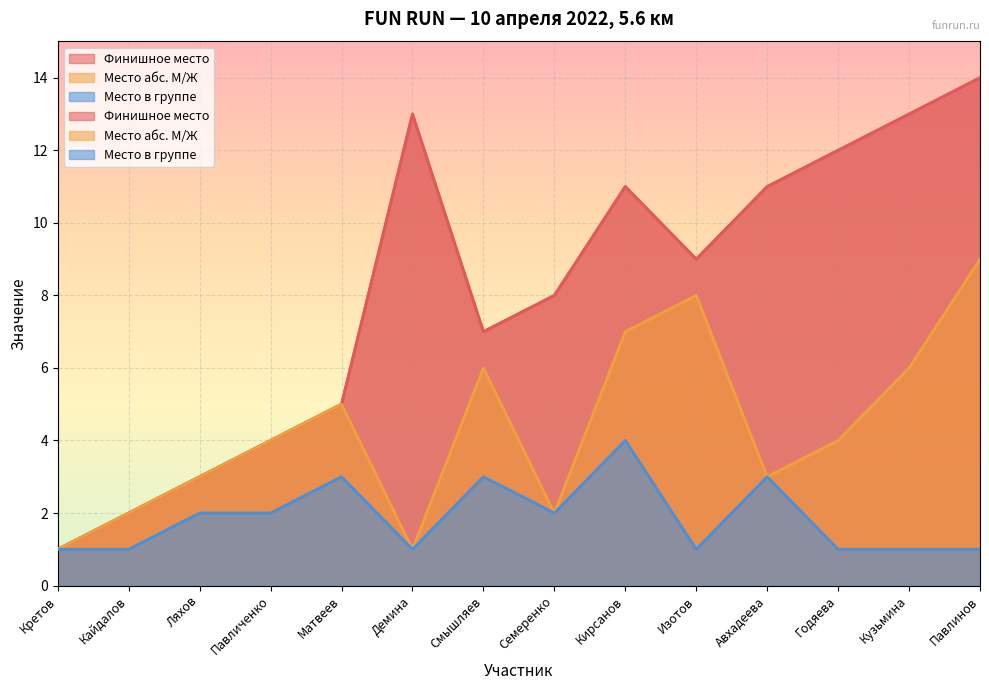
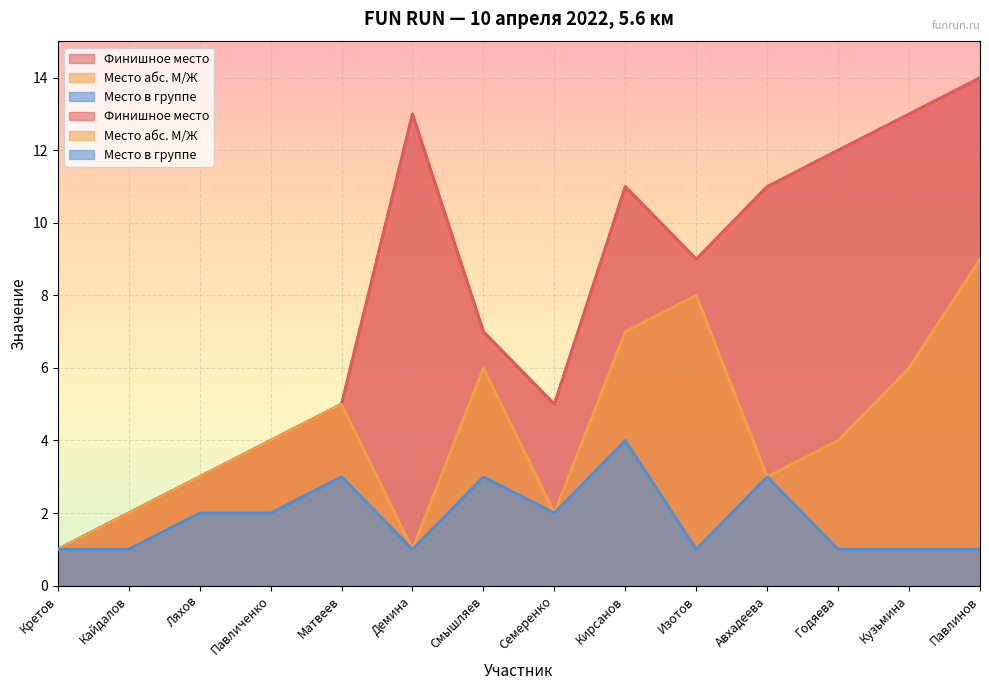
  {
    "Финишное место": {
      "Демина": 13,
      "Смышляев": 7,
-     "Семеренко": 8,
+     "Семеренко": 5,
      "Кирсанов": 11,
      "Изотов": 9,
      "Авхадеева": 11,
      "Годяева": 12,
      "Кузьмина": 13,
      "Павлинов": 14
    },
    "Место абс. М/Ж": {
      "Смышляев": 6,
      "Кирсанов": 7,
      "Изотов": 8,
      "Годяева": 4,
      "Кузьмина": 6,
      "Павлинов": 9
    },
    "Место в группе": {
      "Кайдалов": 1,
      "Ляхов": 2,
      "Павличенко": 2,
      "Матвеев": 3,
      "Смышляев": 3,
      "Кирсанов": 4,
      "Изотов": 1,
      "Годяева": 1,
      "Кузьмина": 1,
      "Павлинов": 1
    }
  }
